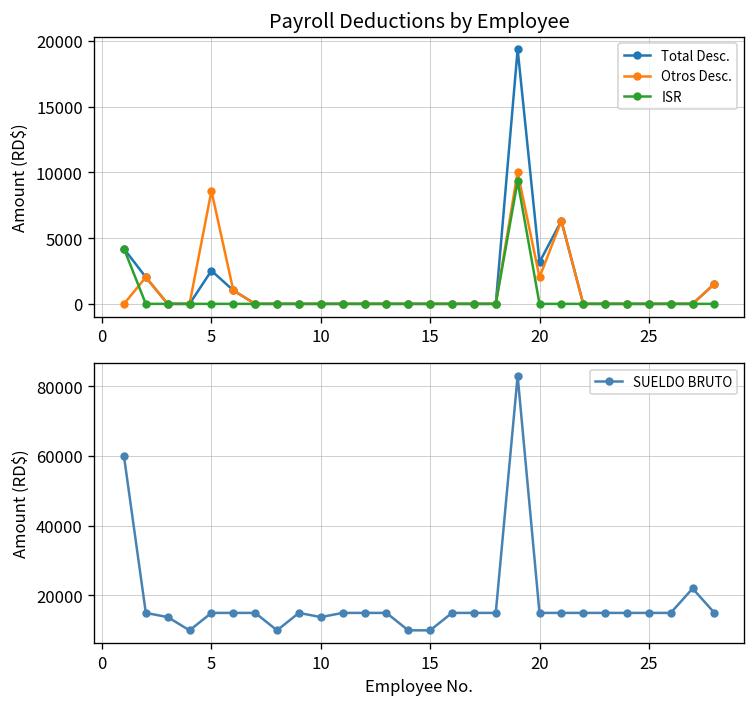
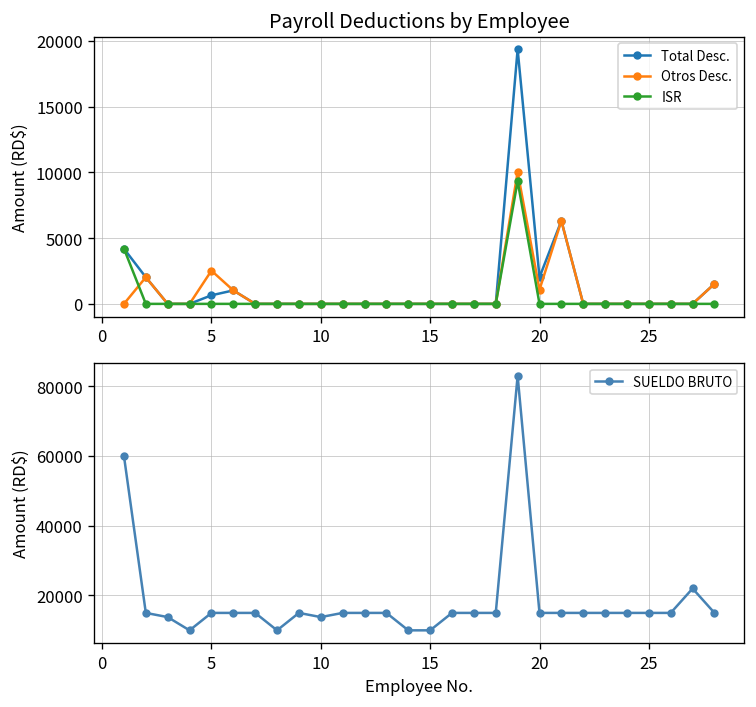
  {
    "Payroll Deductions by Employee": {
      "Total Desc.": {
-       "5": 2500,
-       "20": 3200
+       "5": 700,
+       "20": 2000
      },
      "Otros Desc.": {
-       "5": 8600,
-       "20": 2000
+       "5": 2500,
+       "20": 1100
      },
      "ISR": {
        "5": 0,
        "20": 0
      }
    }
  }
